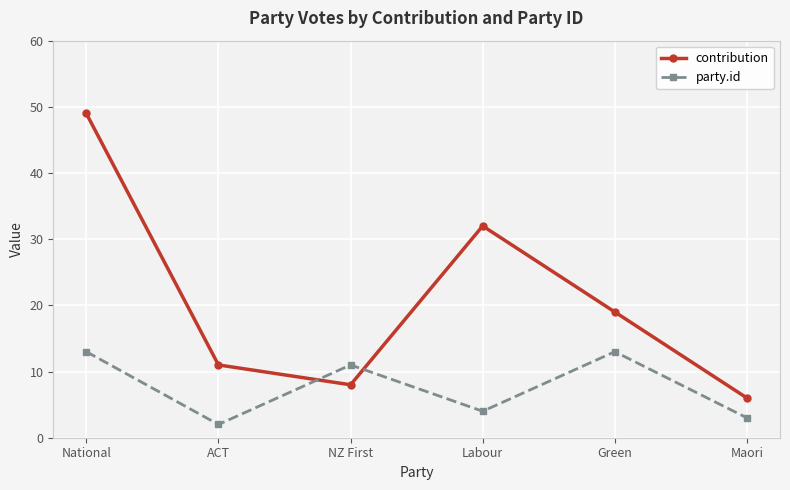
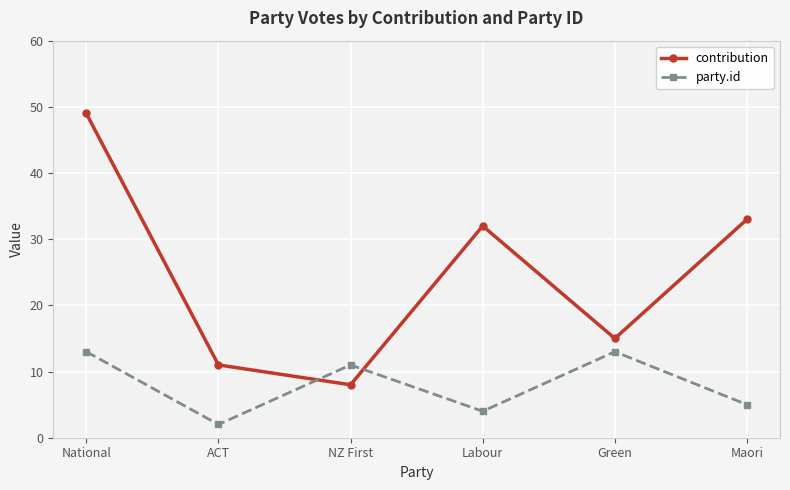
  {
    "contribution": {
      "National": 49,
      "ACT": 11,
      "NZ First": 8,
      "Labour": 32,
-     "Green": 19,
-     "Maori": 6
+     "Green": 15,
+     "Maori": 33
    },
    "party.id": {
      "National": 13,
      "ACT": 2,
      "NZ First": 11,
      "Labour": 4,
      "Green": 13,
-     "Maori": 3
+     "Maori": 5
    }
  }
